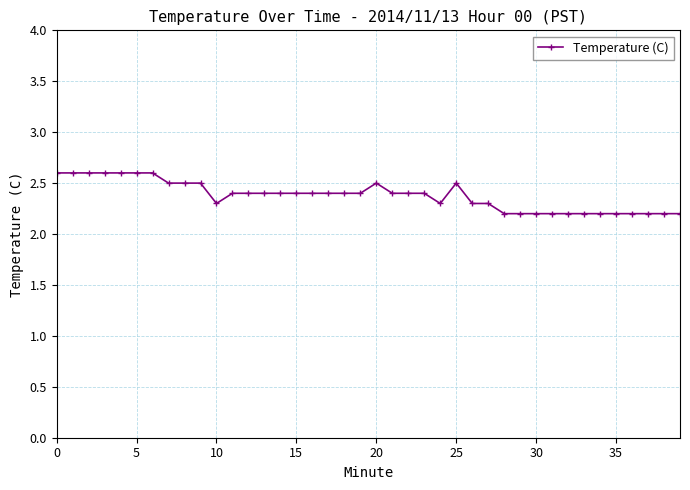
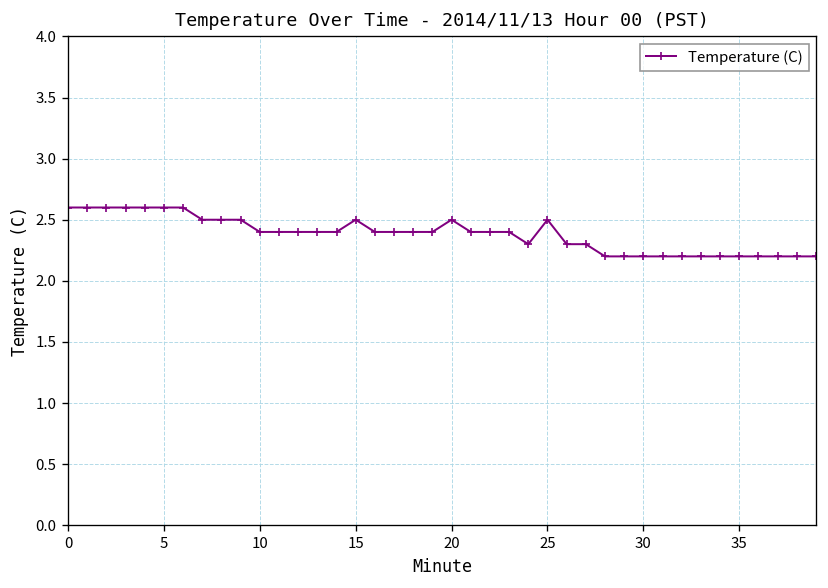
  {
    "0": 2.6,
    "5": 2.6,
-   "10": 2.3,
-   "15": 2.4,
+   "10": 2.4,
+   "15": 2.5,
    "20": 2.5,
    "25": 2.5,
    "30": 2.2,
    "35": 2.2
  }
